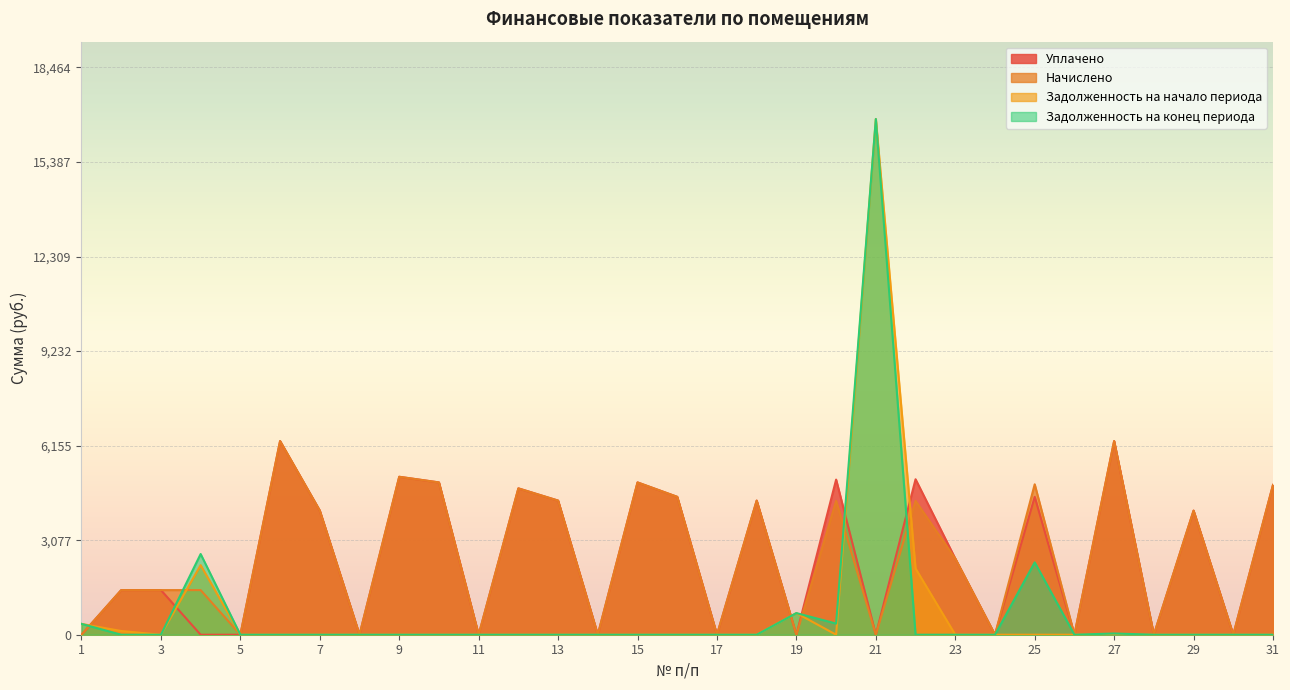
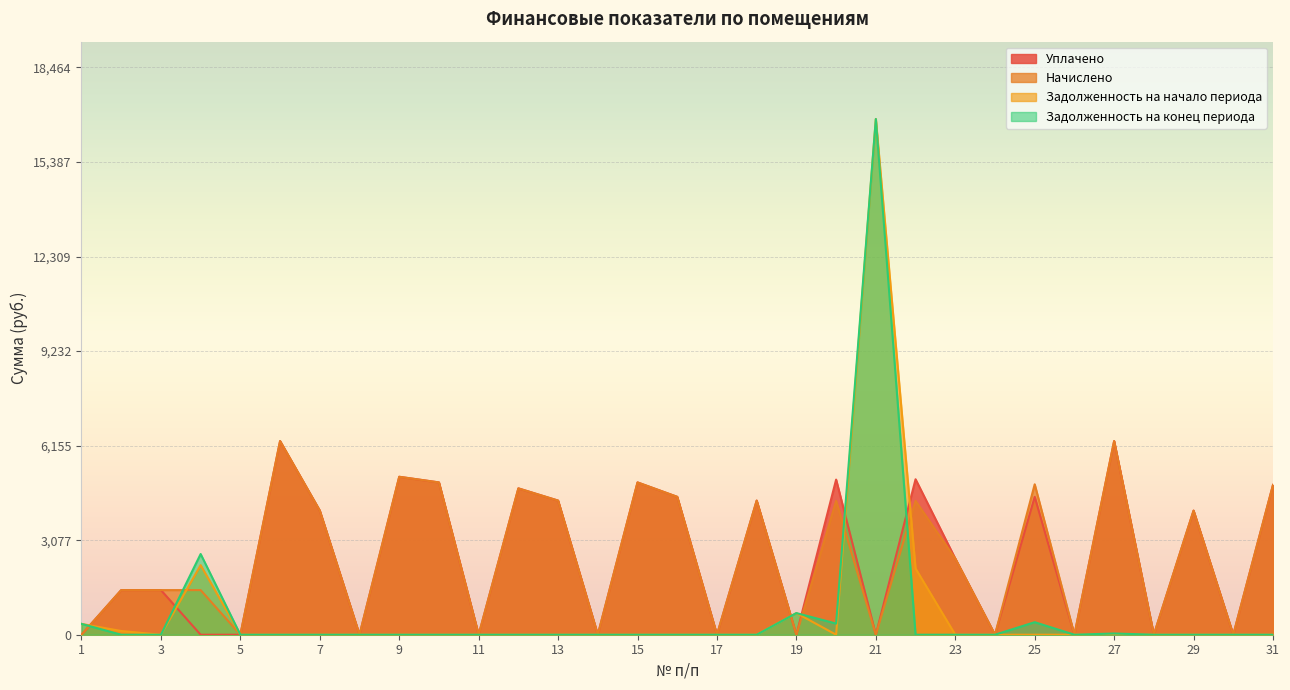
  {
    "Задолженность на конец периода": {
-     "25": "2,400"
+     "25": "400"
    }
  }
